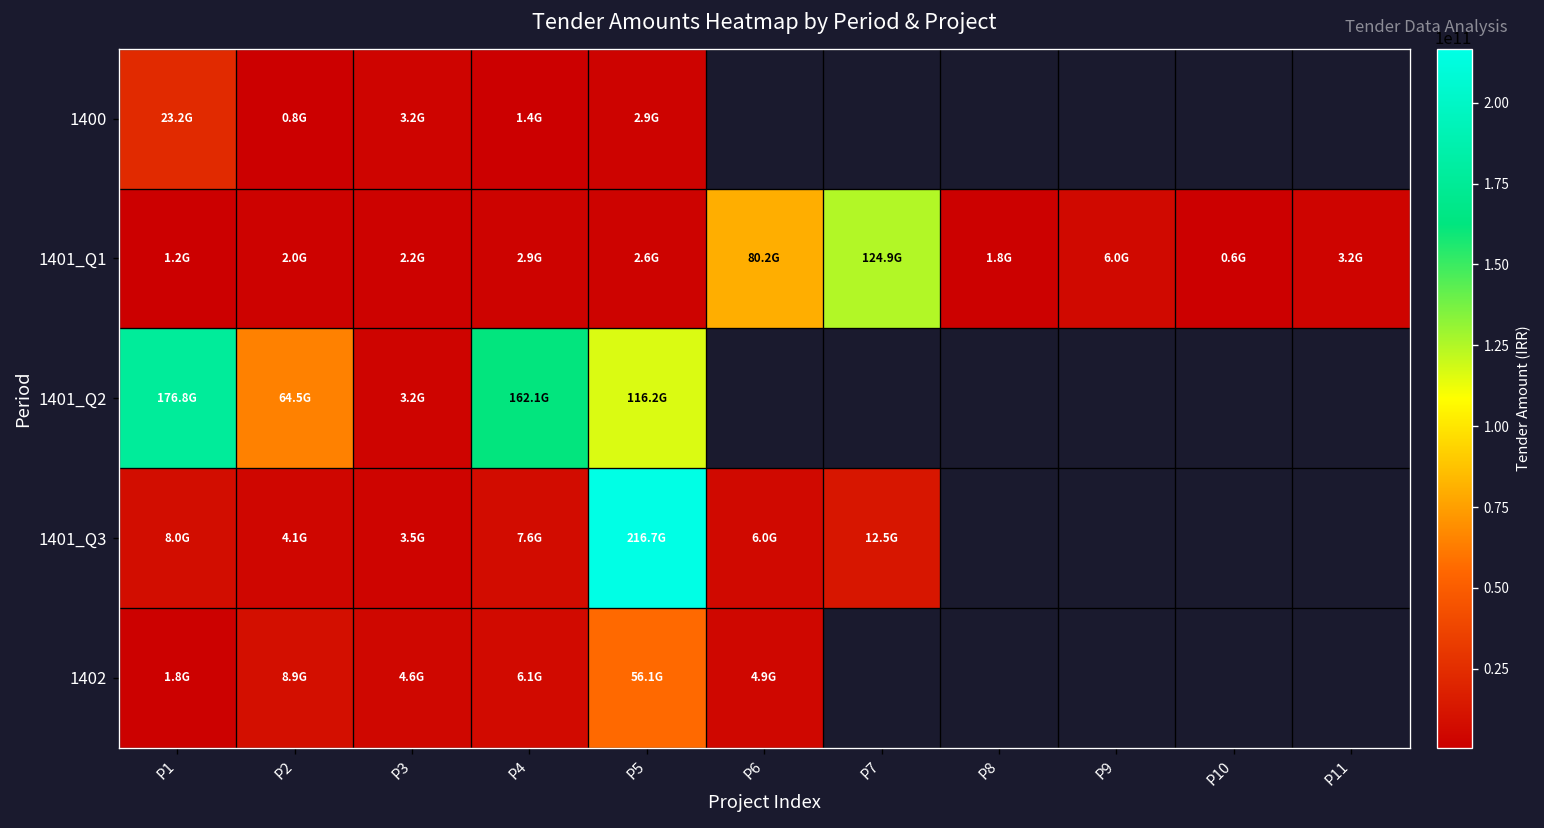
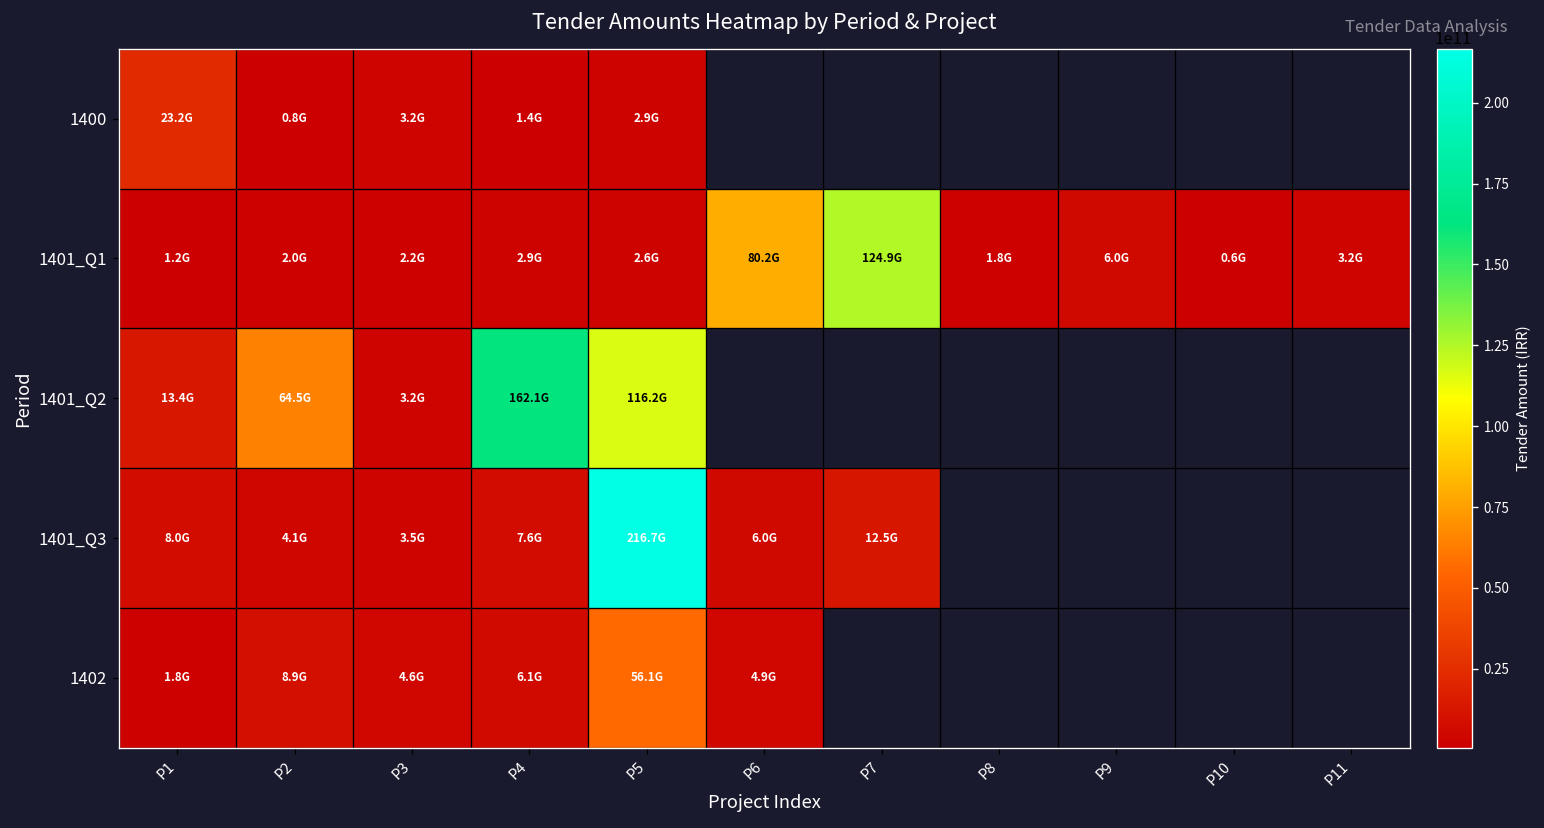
  {
    "1400": {
      "P1": "23.2G",
      "P2": "0.8G",
      "P3": "3.2G",
      "P4": "1.4G",
      "P5": "2.9G"
    },
    "1401_Q1": {
      "P1": "1.2G",
      "P2": "2.0G",
      "P3": "2.2G",
      "P4": "2.9G",
      "P5": "2.6G",
      "P6": "80.2G",
      "P7": "124.9G",
      "P8": "1.8G",
      "P9": "6.0G",
      "P10": "0.6G",
      "P11": "3.2G"
    },
    "1401_Q2": {
-     "P1": "176.8G",
+     "P1": "13.4G",
      "P2": "64.5G",
      "P3": "3.2G",
      "P4": "162.1G",
      "P5": "116.2G"
    },
    "1401_Q3": {
      "P1": "8.0G",
      "P2": "4.1G",
      "P3": "3.5G",
      "P4": "7.6G",
      "P5": "216.7G",
      "P6": "6.0G",
      "P7": "12.5G"
    },
    "1402": {
      "P1": "1.8G",
      "P2": "8.9G",
      "P3": "4.6G",
      "P4": "6.1G",
      "P5": "56.1G",
      "P6": "4.9G"
    }
  }
